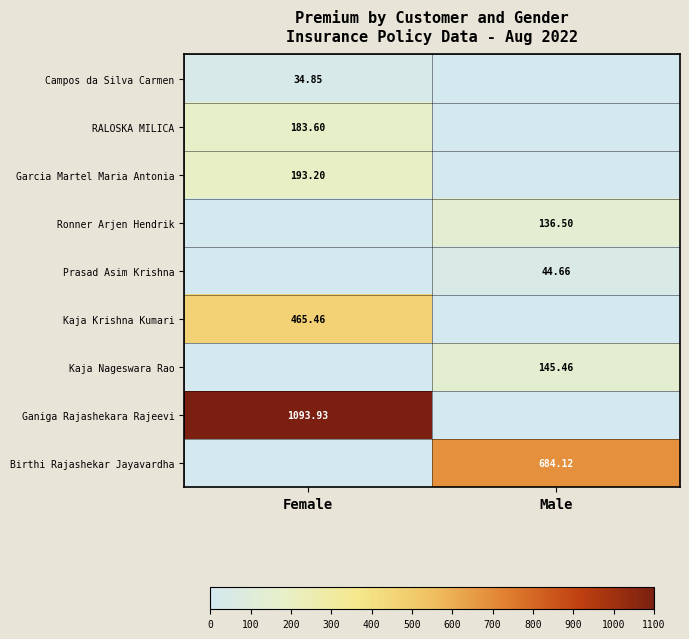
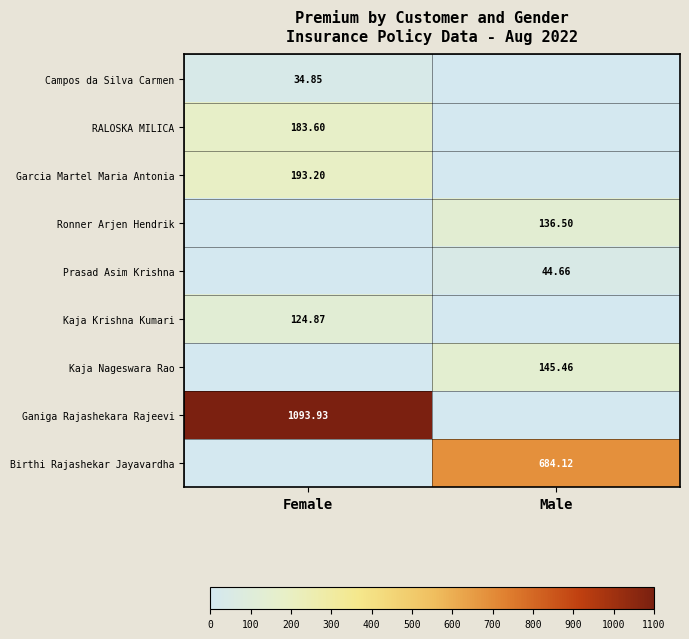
  {
    "Campos da Silva Carmen": {
      "Female": 34.85
    },
    "RALOSKA MILICA": {
      "Female": 183.60
    },
    "Garcia Martel Maria Antonia": {
      "Female": 193.20
    },
    "Ronner Arjen Hendrik": {
      "Male": 136.50
    },
    "Prasad Asim Krishna": {
      "Male": 44.66
    },
    "Kaja Krishna Kumari": {
-     "Female": 465.46
+     "Female": 124.87
    },
    "Kaja Nageswara Rao": {
      "Male": 145.46
    },
    "Ganiga Rajashekara Rajeevi": {
      "Female": 1093.93
    },
    "Birthi Rajashekar Jayavardha": {
      "Male": 684.12
    }
  }
